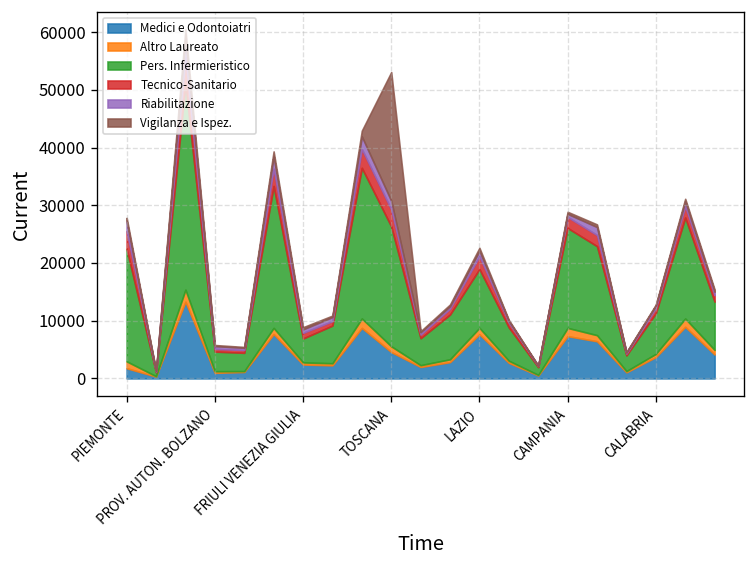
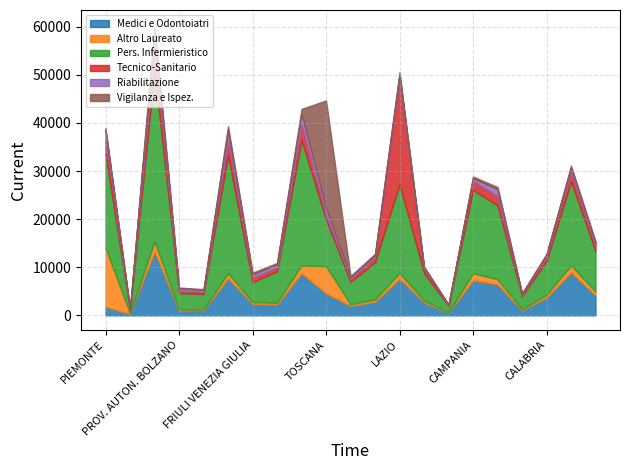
  {
    "Medici e Odontoiatri": {
      "PIEMONTE": 2000,
      "TOSCANA": 5000,
      "LAZIO": 8000,
      "CAMPANIA": 7000,
      "CALABRIA": 4000
    },
    "Altro Laureato": {
-     "PIEMONTE": 1000,
-     "TOSCANA": 1000,
+     "PIEMONTE": 12000,
+     "TOSCANA": 6000,
      "LAZIO": 1000,
      "CAMPANIA": 1000,
      "CALABRIA": 1000
    },
    "Pers. Infermieristico": {
      "PIEMONTE": 19000,
      "FRIULI VENEZIA GIULIA": 4000,
-     "TOSCANA": 21000,
-     "LAZIO": 10000,
+     "TOSCANA": 10000,
+     "LAZIO": 19000,
      "CAMPANIA": 17000,
      "CALABRIA": 7000
    },
    "Tecnico-Sanitario": {
      "PIEMONTE": 3000,
      "FRIULI VENEZIA GIULIA": 1000,
-     "TOSCANA": 3000,
-     "LAZIO": 2000,
+     "TOSCANA": 1000,
+     "LAZIO": 22000,
      "CAMPANIA": 2000
    },
    "Riabilitazione": {
      "PIEMONTE": 2000,
      "TOSCANA": 1000
    },
    "Vigilanza e Ispez.": {
      "PIEMONTE": 1000,
      "TOSCANA": 22000
    }
  }
